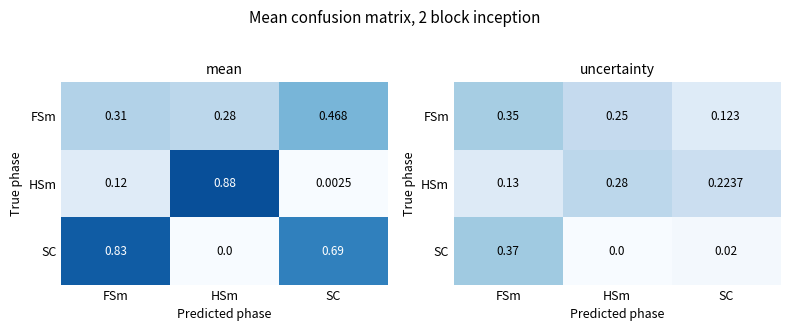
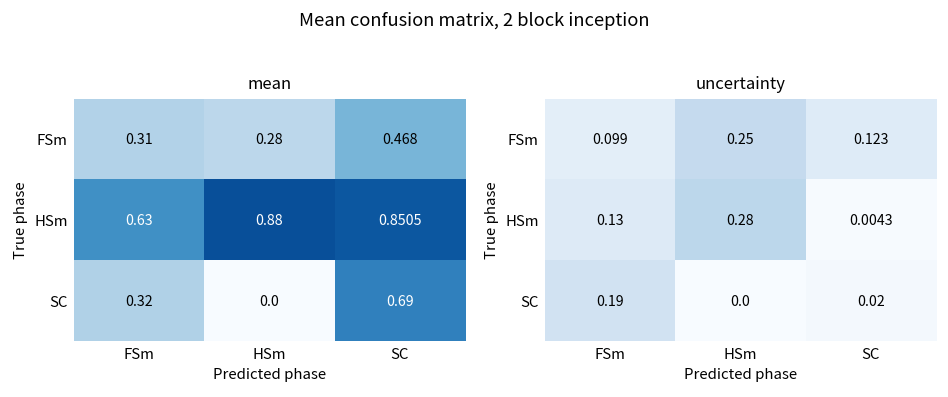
  {
    "mean": {
      "FSm": {
        "FSm": 0.31,
        "HSm": 0.28,
        "SC": 0.468
      },
      "HSm": {
-       "FSm": 0.12,
+       "FSm": 0.63,
        "HSm": 0.88,
-       "SC": 0.0025
+       "SC": 0.8505
      },
      "SC": {
-       "FSm": 0.83,
+       "FSm": 0.32,
        "HSm": 0.0,
        "SC": 0.69
      }
    },
    "uncertainty": {
      "FSm": {
-       "FSm": 0.35,
+       "FSm": 0.099,
        "HSm": 0.25,
        "SC": 0.123
      },
      "HSm": {
        "FSm": 0.13,
        "HSm": 0.28,
-       "SC": 0.2237
+       "SC": 0.0043
      },
      "SC": {
-       "FSm": 0.37,
+       "FSm": 0.19,
        "HSm": 0.0,
        "SC": 0.02
      }
    }
  }
